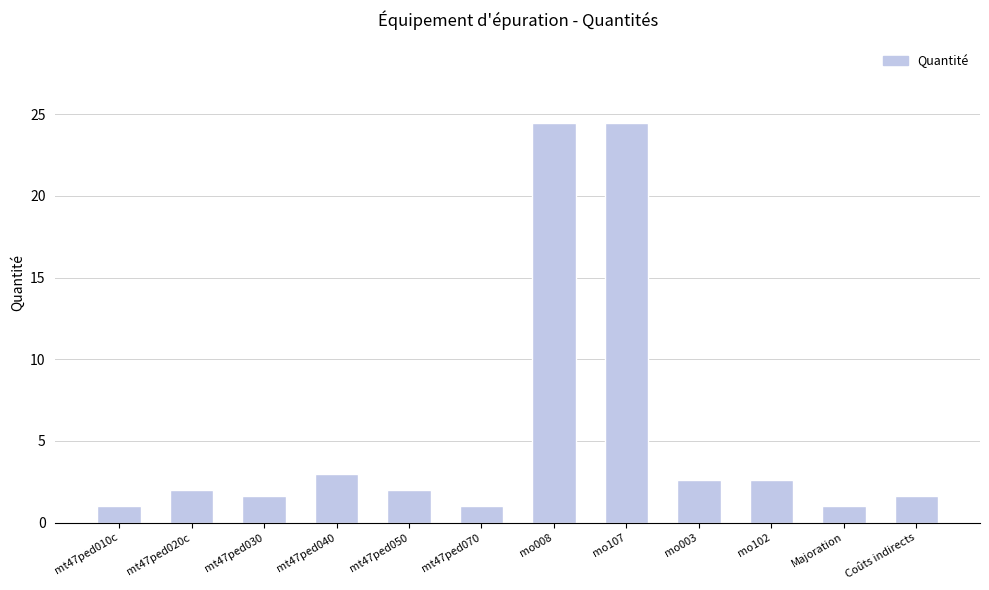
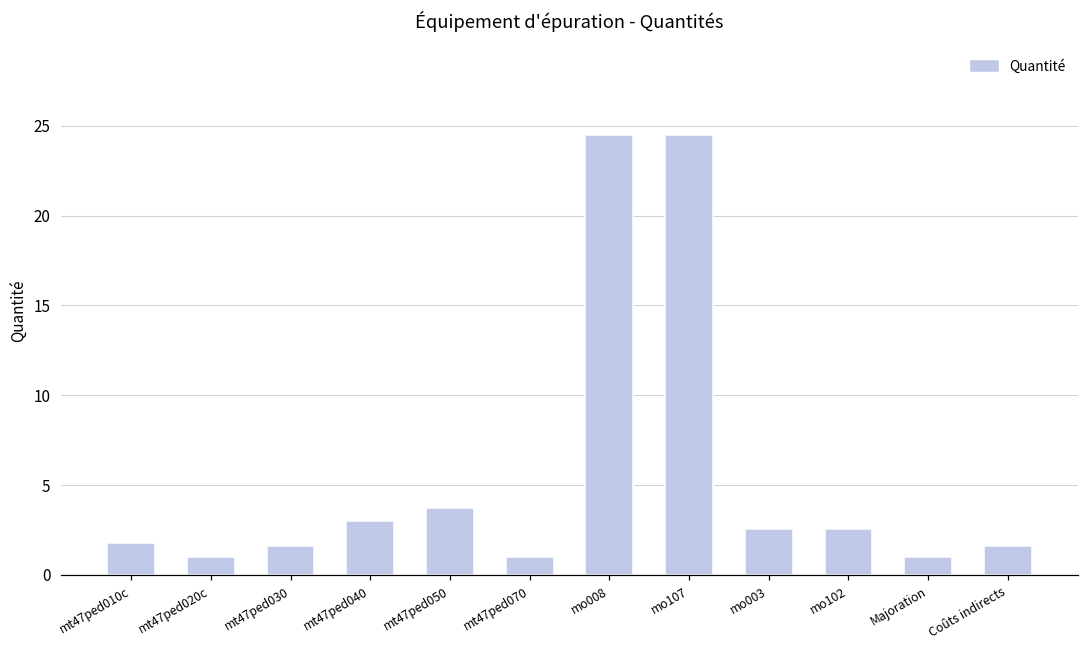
  {
-   "mt47ped010c": 1.0,
-   "mt47ped020c": 2,
+   "mt47ped010c": 1.8,
+   "mt47ped020c": 1,
    "mt47ped030": 1.6,
    "mt47ped040": 3.0,
-   "mt47ped050": 2.0,
+   "mt47ped050": 3.7,
    "mt47ped070": 1.0,
    "mo008": 24.5,
    "mo107": 24.5,
    "mo003": 2.6,
    "mo102": 2.6,
    "Majoration": 1.0,
    "Coûts indirects": 1.6
  }
